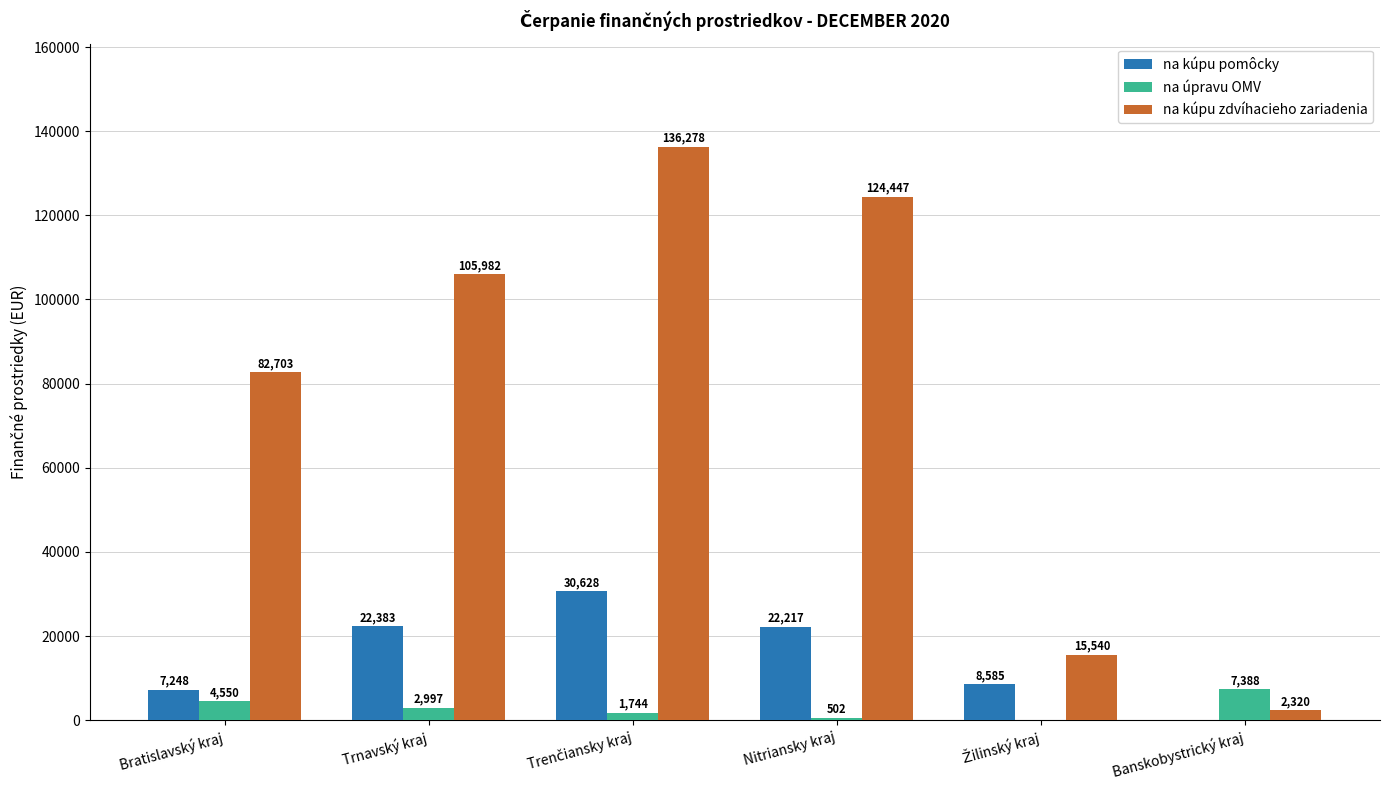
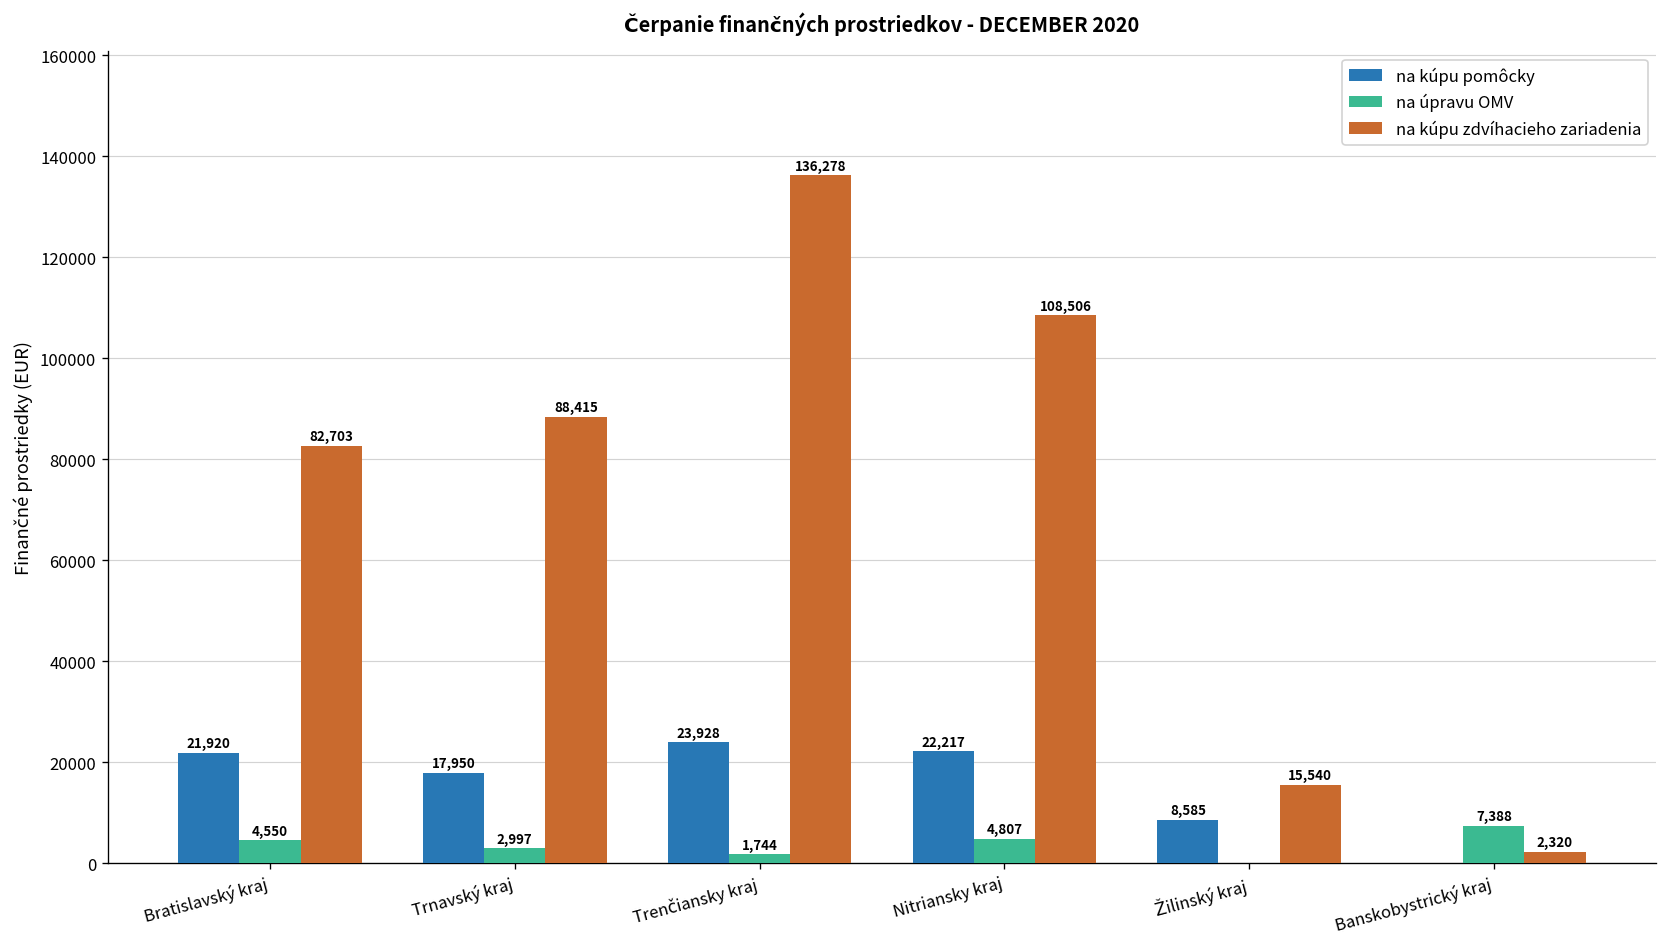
  {
    "na kúpu pomôcky": {
-     "Bratislavský kraj": "7,248",
-     "Trnavský kraj": "22,383",
-     "Trenčiansky kraj": "30,628",
+     "Bratislavský kraj": "21,920",
+     "Trnavský kraj": "17,950",
+     "Trenčiansky kraj": "23,928",
      "Nitriansky kraj": "22,217",
      "Žilinský kraj": "8,585"
    },
    "na úpravu OMV": {
      "Bratislavský kraj": "4,550",
      "Trnavský kraj": "2,997",
      "Trenčiansky kraj": "1,744",
-     "Nitriansky kraj": "502",
+     "Nitriansky kraj": "4,807",
      "Banskobystrický kraj": "7,388"
    },
    "na kúpu zdvíhacieho zariadenia": {
      "Bratislavský kraj": "82,703",
-     "Trnavský kraj": "105,982",
+     "Trnavský kraj": "88,415",
      "Trenčiansky kraj": "136,278",
-     "Nitriansky kraj": "124,447",
+     "Nitriansky kraj": "108,506",
      "Žilinský kraj": "15,540",
      "Banskobystrický kraj": "2,320"
    }
  }
